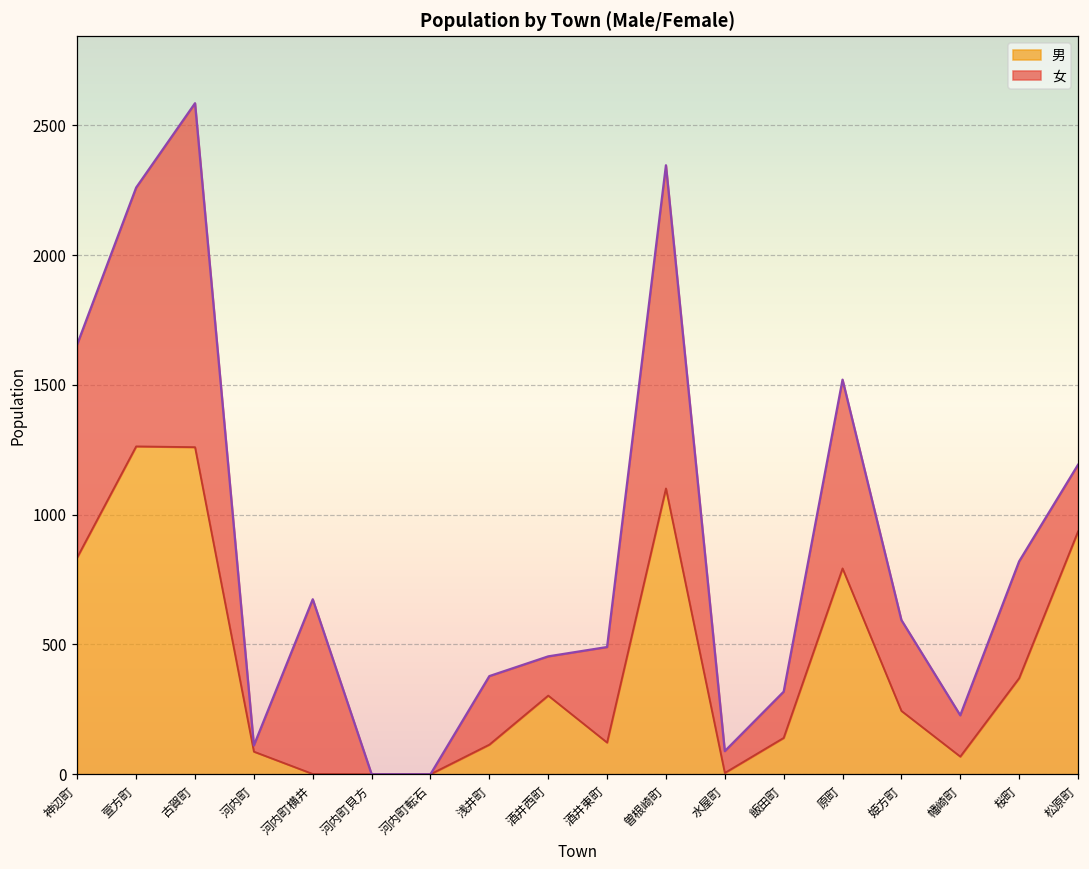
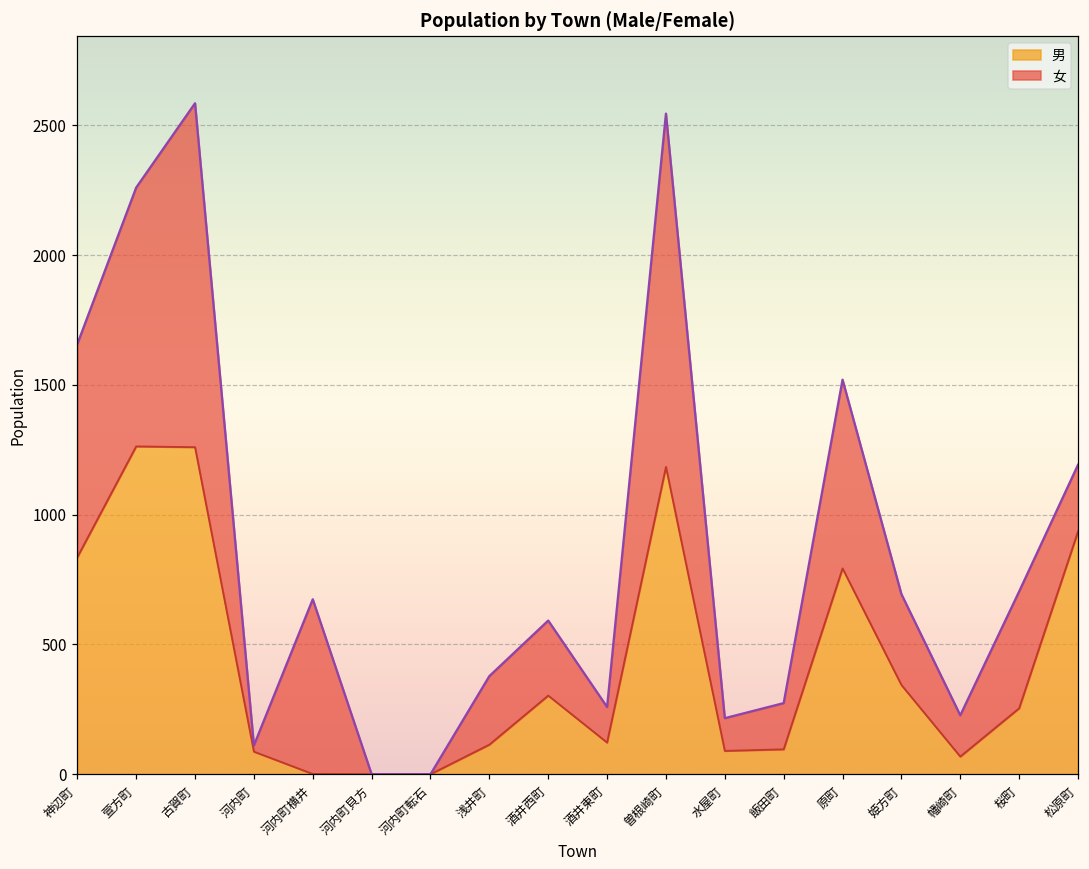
  {
    "男": {
      "神辺町": 840,
      "萱方町": 1260,
      "古賀町": 1260,
      "河内町": 90,
      "河内町横井": 0,
      "浅井町": 110,
      "酒井西町": 300,
      "酒井東町": 120,
-     "曽根崎町": 1100,
-     "水屋町": 10,
-     "飯田町": 140,
+     "曽根崎町": 1180,
+     "水屋町": 90,
+     "飯田町": 100,
      "原町": 790,
-     "姫方町": 240,
+     "姫方町": 340,
      "幡崎町": 70,
-     "桜町": 370,
+     "桜町": 250,
      "松原町": 940
    },
    "女": {
      "神辺町": 820,
      "萱方町": 1000,
      "古賀町": 1330,
      "河内町": 20,
      "河内町横井": 670,
      "浅井町": 260,
-     "酒井西町": 150,
-     "酒井東町": 370,
-     "曽根崎町": 1250,
-     "水屋町": 80,
+     "酒井西町": 290,
+     "酒井東町": 140,
+     "曽根崎町": 1360,
+     "水屋町": 130,
      "飯田町": 180,
      "原町": 730,
      "姫方町": 350,
      "幡崎町": 160,
      "桜町": 450,
      "松原町": 260
    }
  }
